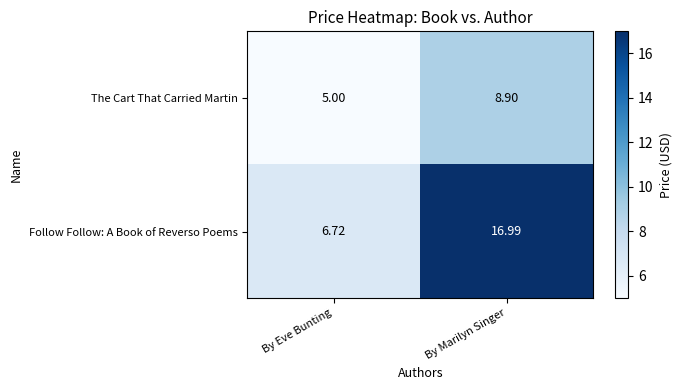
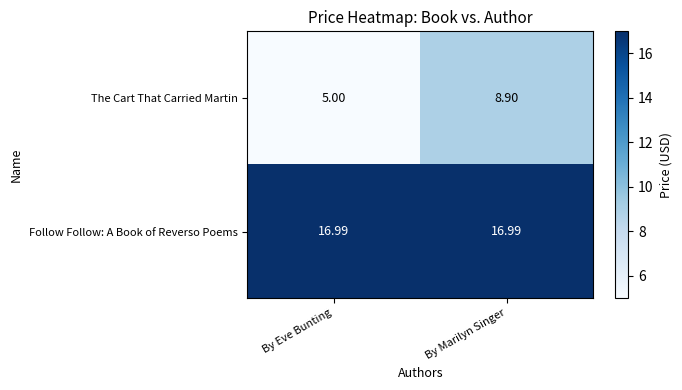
  {
    "The Cart That Carried Martin": {
      "By Eve Bunting": 5.00,
      "By Marilyn Singer": 8.90
    },
    "Follow Follow: A Book of Reverso Poems": {
-     "By Eve Bunting": 6.72,
+     "By Eve Bunting": 16.99,
      "By Marilyn Singer": 16.99
    }
  }
